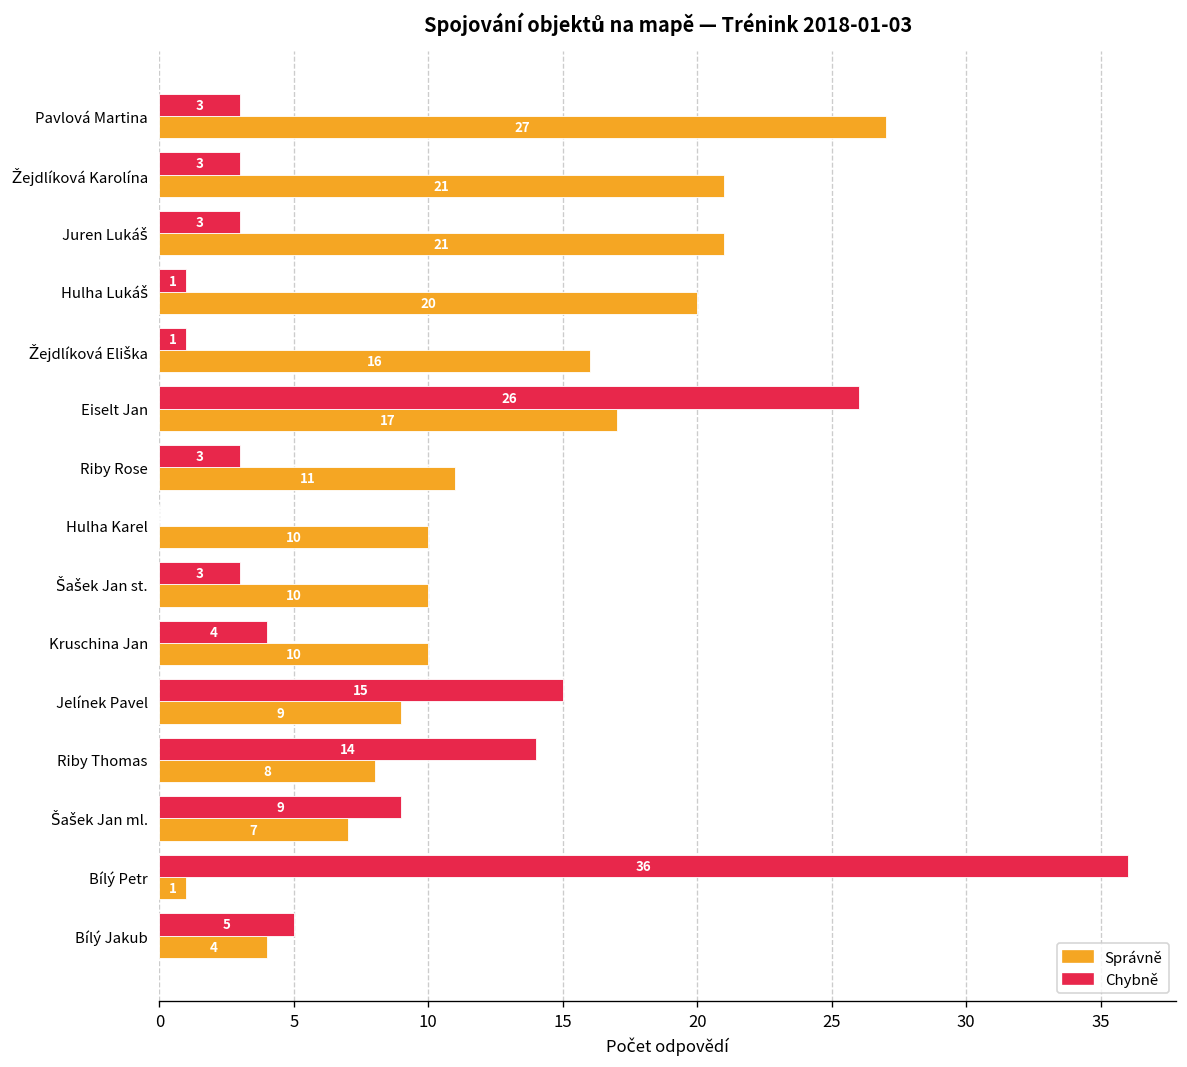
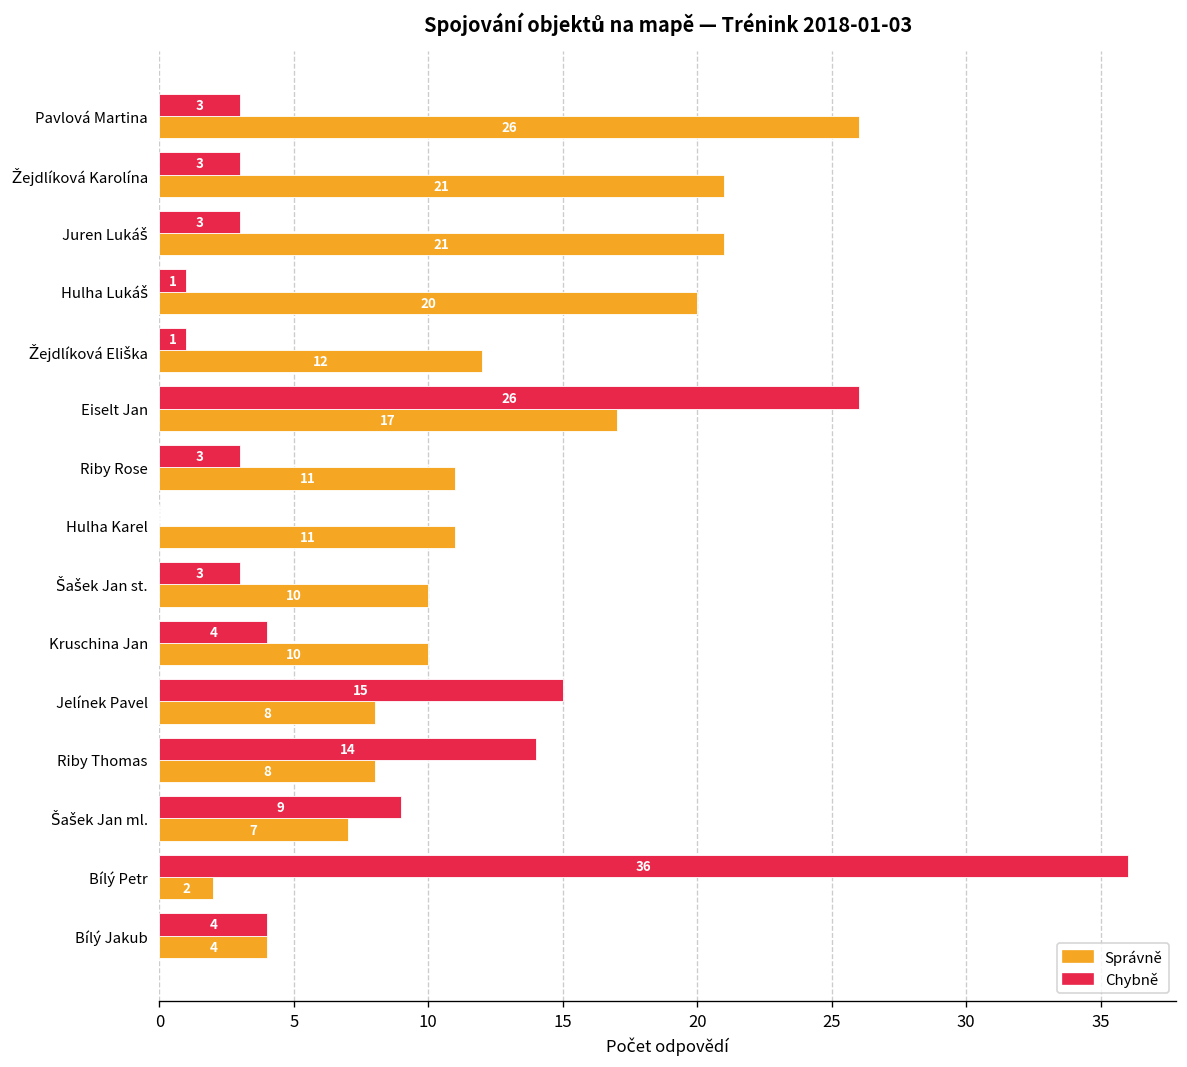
  {
    "Správně": {
-     "Pavlová Martina": 27,
+     "Pavlová Martina": 26,
      "Žejdlíková Karolína": 21,
      "Juren Lukáš": 21,
      "Hulha Lukáš": 20,
-     "Žejdlíková Eliška": 16,
+     "Žejdlíková Eliška": 12,
      "Eiselt Jan": 17,
      "Riby Rose": 11,
-     "Hulha Karel": 10,
+     "Hulha Karel": 11,
      "Šašek Jan st.": 10,
      "Kruschina Jan": 10,
-     "Jelínek Pavel": 9,
+     "Jelínek Pavel": 8,
      "Riby Thomas": 8,
      "Šašek Jan ml.": 7,
-     "Bílý Petr": 1,
+     "Bílý Petr": 2,
      "Bílý Jakub": 4
    },
    "Chybně": {
      "Pavlová Martina": 3,
      "Žejdlíková Karolína": 3,
      "Juren Lukáš": 3,
      "Hulha Lukáš": 1,
      "Žejdlíková Eliška": 1,
      "Eiselt Jan": 26,
      "Riby Rose": 3,
      "Šašek Jan st.": 3,
      "Kruschina Jan": 4,
      "Jelínek Pavel": 15,
      "Riby Thomas": 14,
      "Šašek Jan ml.": 9,
      "Bílý Petr": 36,
-     "Bílý Jakub": 5
+     "Bílý Jakub": 4
    }
  }
